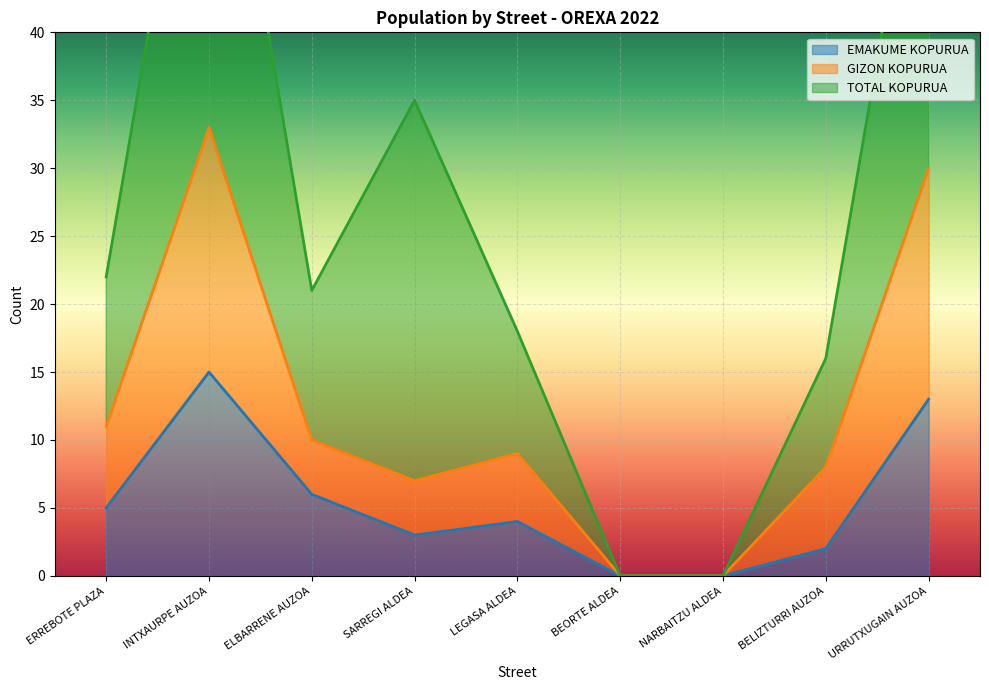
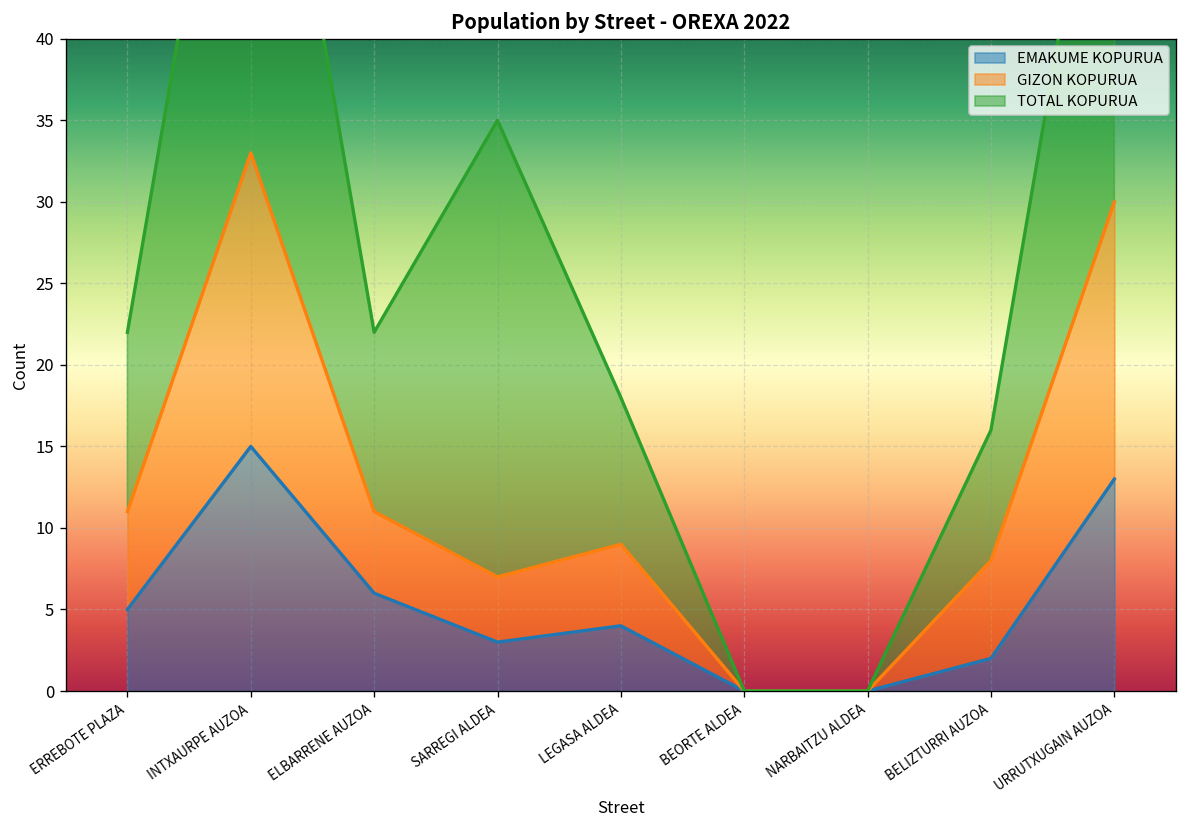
  {
    "EMAKUME KOPURUA": {
      "ERREBOTE PLAZA": 5,
      "INTXAURPE AUZOA": 15,
      "ELBARRENE AUZOA": 6,
      "SARREGI ALDEA": 3,
      "LEGASA ALDEA": 4,
      "BELIZTURRI AUZOA": 2,
      "URRUTXUGAIN AUZOA": 13
    },
    "GIZON KOPURUA": {
      "ERREBOTE PLAZA": 11,
      "INTXAURPE AUZOA": 33,
-     "ELBARRENE AUZOA": 4,
+     "ELBARRENE AUZOA": 5,
      "SARREGI ALDEA": 7,
      "LEGASA ALDEA": 9,
      "BELIZTURRI AUZOA": 8,
      "URRUTXUGAIN AUZOA": 30
    },
    "TOTAL KOPURUA": {
      "ERREBOTE PLAZA": 11,
      "ELBARRENE AUZOA": 11,
      "SARREGI ALDEA": 28,
      "LEGASA ALDEA": 9,
      "BELIZTURRI AUZOA": 8
    }
  }
